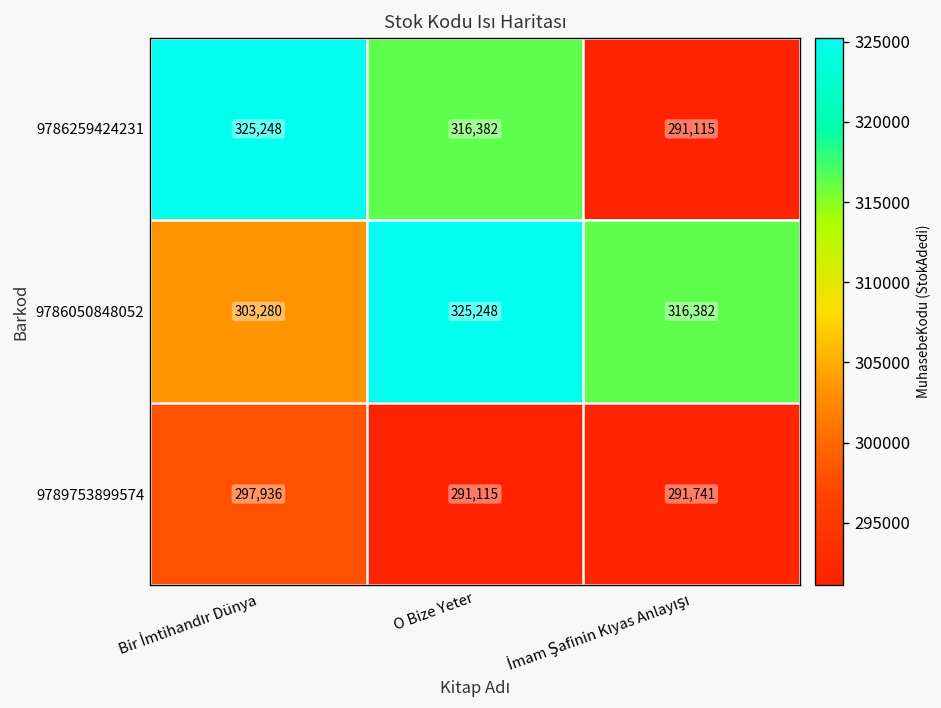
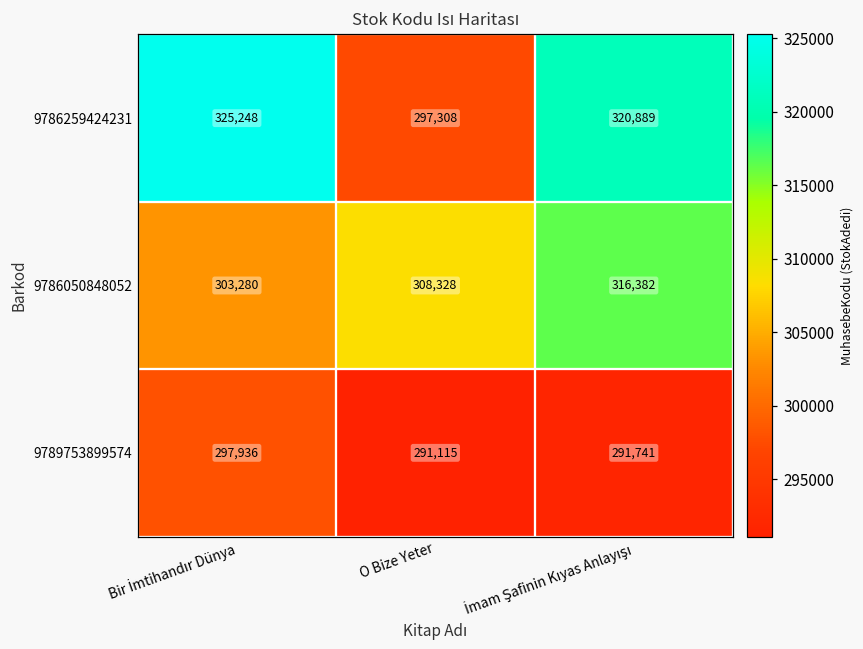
  {
    "9786259424231": {
-     "O Bize Yeter": "316,382",
-     "İmam Şafinin Kıyas Anlayışı": "291,115"
+     "O Bize Yeter": "297,308",
+     "İmam Şafinin Kıyas Anlayışı": "320,889"
    },
    "9786050848052": {
-     "O Bize Yeter": "325,248"
+     "O Bize Yeter": "308,328"
    }
  }
